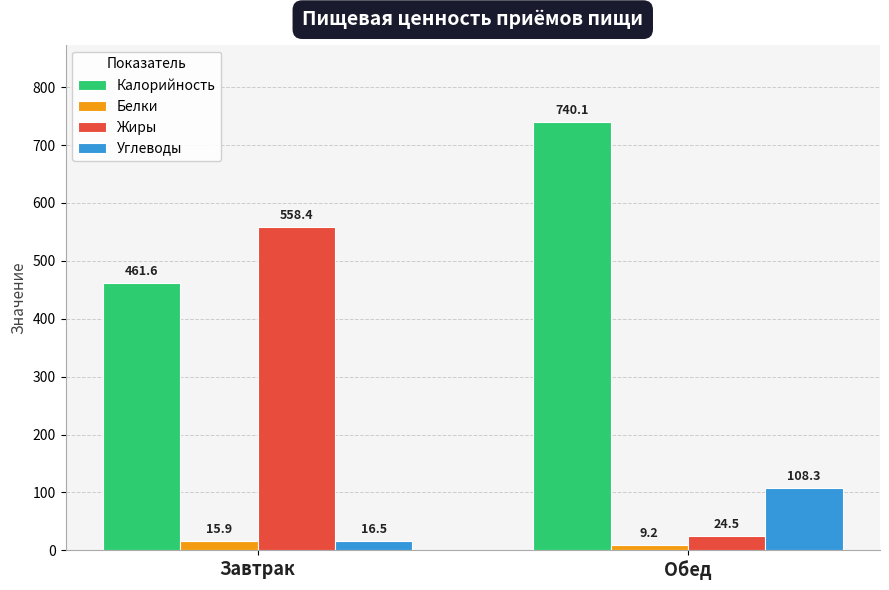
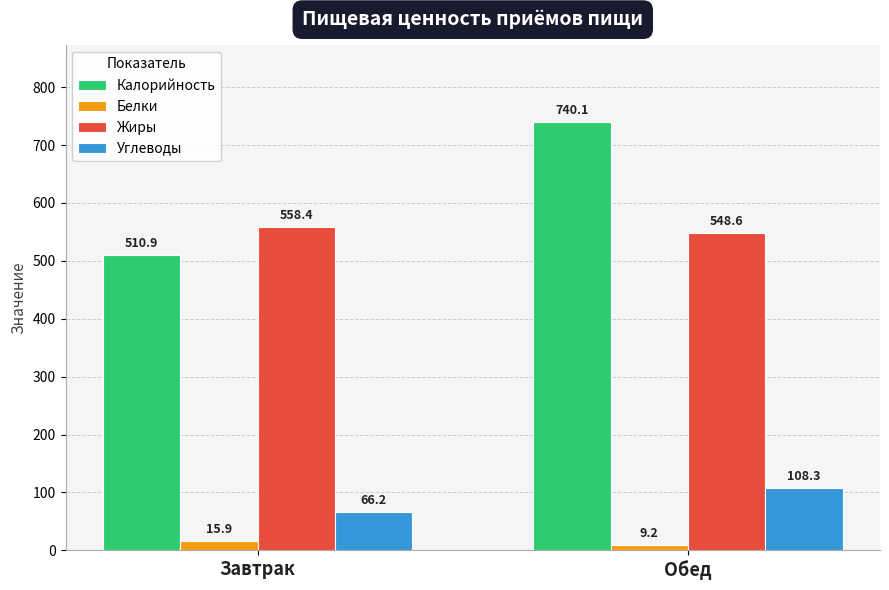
  {
    "Калорийность": {
-     "Завтрак": 461.6,
+     "Завтрак": 510.9,
      "Обед": 740.1
    },
    "Белки": {
      "Завтрак": 15.9,
      "Обед": 9.2
    },
    "Жиры": {
      "Завтрак": 558.4,
-     "Обед": 24.5
+     "Обед": 548.6
    },
    "Углеводы": {
-     "Завтрак": 16.5,
+     "Завтрак": 66.2,
      "Обед": 108.3
    }
  }
